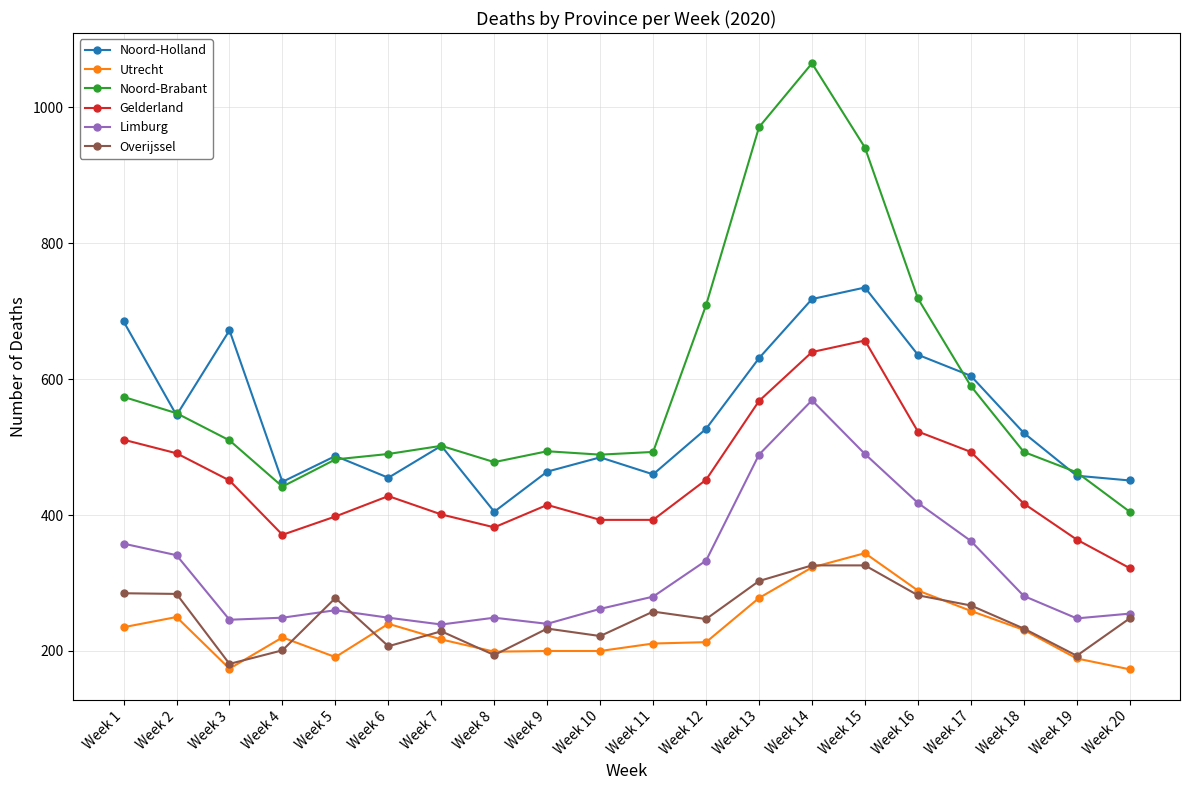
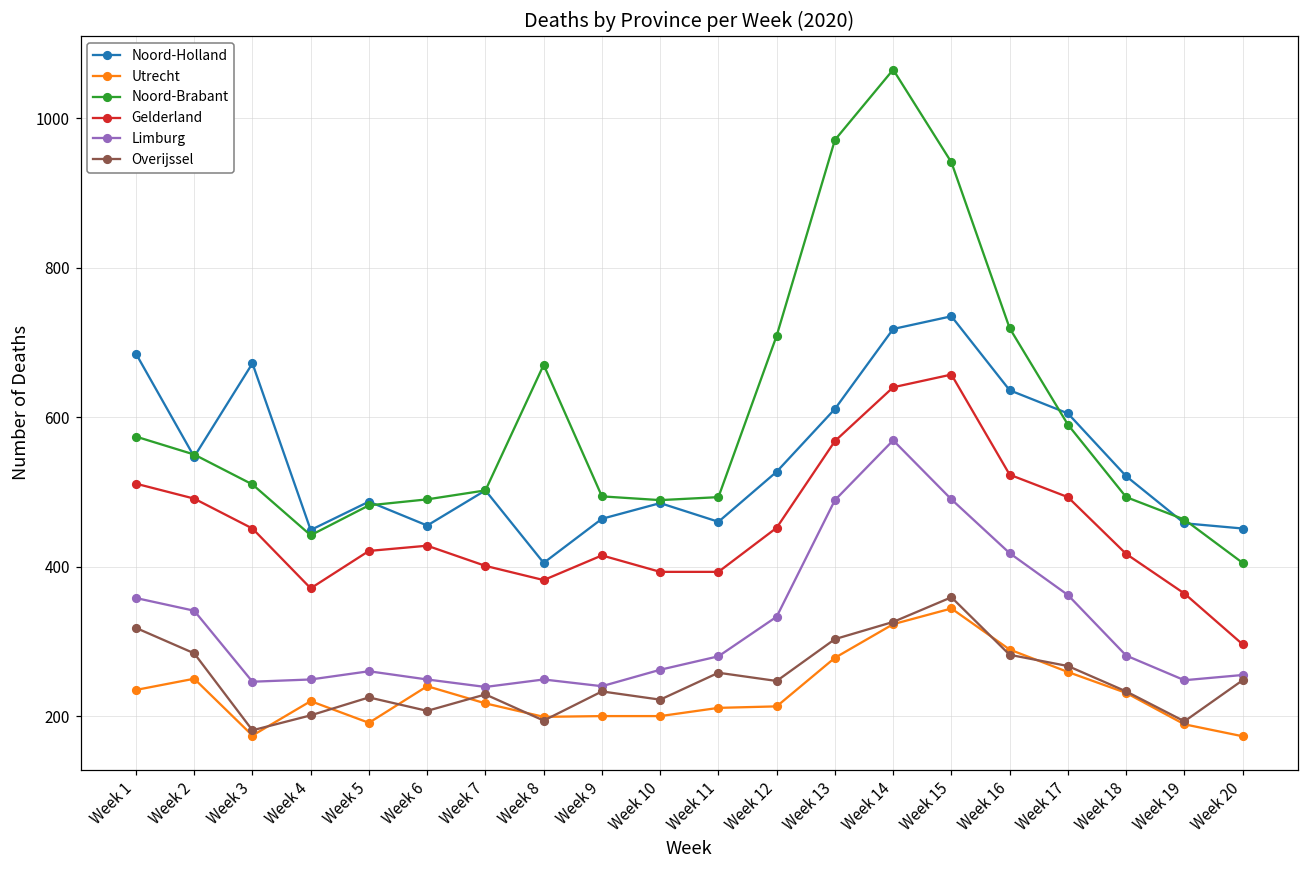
  {
    "Noord-Holland": {
      "Week 1": 690,
      "Week 3": 670,
      "Week 4": 450,
      "Week 5": 490,
      "Week 6": 460,
      "Week 8": 410,
      "Week 9": 460,
      "Week 10": 490,
      "Week 11": 460,
      "Week 12": 530,
-     "Week 13": 630,
+     "Week 13": 610,
      "Week 14": 720,
      "Week 15": 740,
      "Week 16": 640,
      "Week 17": 610,
      "Week 18": 520,
      "Week 19": 460,
      "Week 20": 450
    },
    "Utrecht": {
      "Week 1": 240,
      "Week 2": 250,
      "Week 3": 170,
      "Week 4": 220,
      "Week 5": 190,
      "Week 6": 240,
      "Week 7": 220,
      "Week 8": 200,
      "Week 9": 200,
      "Week 10": 200,
      "Week 11": 210,
      "Week 12": 210,
      "Week 13": 280,
      "Week 15": 340,
      "Week 16": 290,
      "Week 17": 260,
      "Week 19": 190,
      "Week 20": 170
    },
    "Noord-Brabant": {
      "Week 1": 570,
      "Week 3": 510,
      "Week 4": 440,
      "Week 5": 480,
      "Week 6": 490,
-     "Week 8": 480,
+     "Week 8": 670,
      "Week 9": 490,
      "Week 10": 490,
      "Week 11": 490,
      "Week 12": 710,
      "Week 13": 970,
      "Week 14": 1070,
      "Week 15": 940,
      "Week 16": 720,
      "Week 17": 590,
      "Week 18": 490,
      "Week 19": 460,
      "Week 20": 410
    },
    "Gelderland": {
      "Week 1": 510,
      "Week 2": 490,
      "Week 3": 450,
      "Week 4": 370,
-     "Week 5": 400,
+     "Week 5": 420,
      "Week 6": 430,
      "Week 7": 400,
      "Week 8": 380,
      "Week 9": 420,
      "Week 10": 390,
      "Week 11": 390,
      "Week 12": 450,
      "Week 13": 570,
      "Week 14": 640,
      "Week 15": 660,
      "Week 16": 520,
      "Week 17": 490,
      "Week 18": 420,
      "Week 19": 360,
-     "Week 20": 320
+     "Week 20": 300
    },
    "Limburg": {
      "Week 1": 360,
      "Week 2": 340,
      "Week 3": 250,
      "Week 4": 250,
      "Week 5": 260,
      "Week 6": 250,
      "Week 7": 240,
      "Week 8": 250,
      "Week 9": 240,
      "Week 10": 260,
      "Week 11": 280,
      "Week 12": 330,
      "Week 13": 490,
      "Week 14": 570,
      "Week 15": 490,
      "Week 16": 420,
      "Week 17": 360,
      "Week 18": 280,
      "Week 19": 250,
      "Week 20": 260
    },
    "Overijssel": {
-     "Week 1": 290,
+     "Week 1": 320,
      "Week 2": 280,
      "Week 3": 180,
      "Week 4": 200,
-     "Week 5": 280,
+     "Week 5": 230,
      "Week 6": 210,
      "Week 7": 230,
      "Week 8": 190,
      "Week 9": 230,
      "Week 10": 220,
      "Week 11": 260,
      "Week 12": 250,
      "Week 13": 300,
-     "Week 15": 330,
+     "Week 15": 360,
      "Week 16": 280,
      "Week 17": 270,
      "Week 19": 190,
      "Week 20": 250
    }
  }
